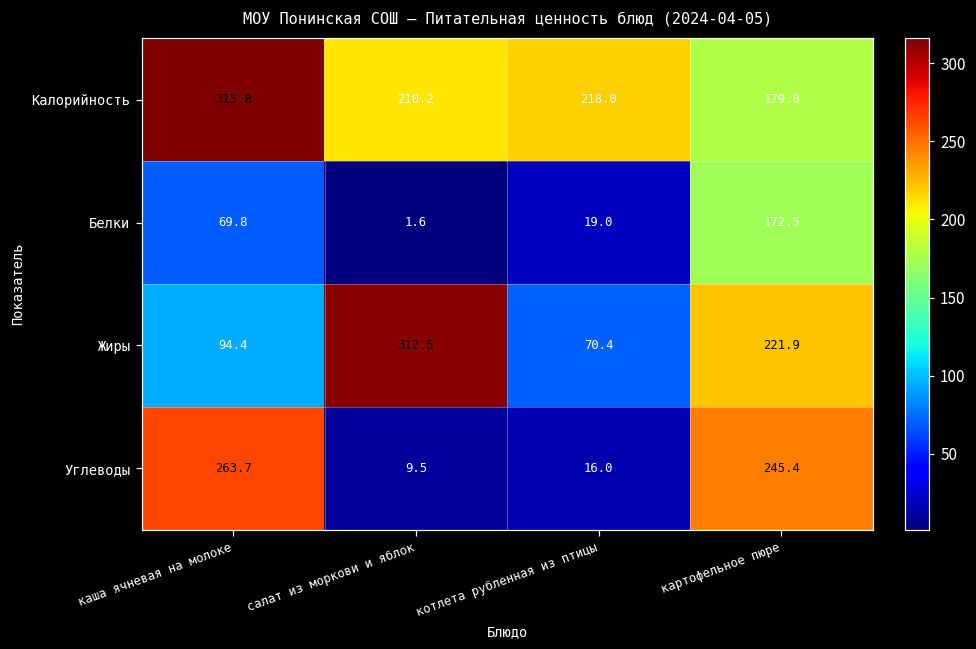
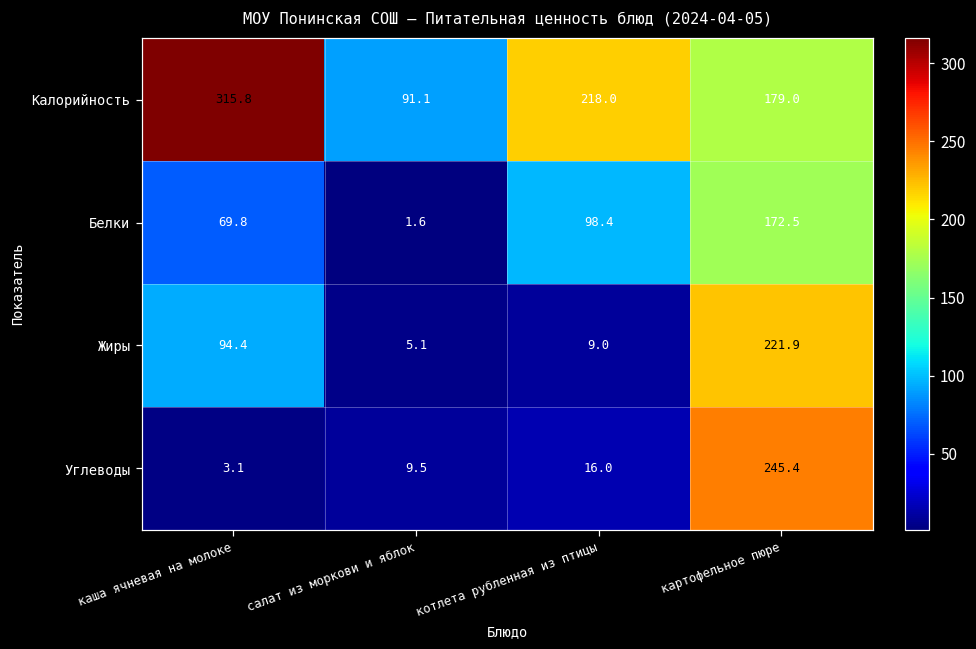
  {
    "Калорийность": {
      "каша ячневая на молоке": 315.8,
-     "салат из моркови и яблок": 210.2,
+     "салат из моркови и яблок": 91.1,
      "котлета рубленная из птицы": 218.0,
      "картофельное пюре": 179.0
    },
    "Белки": {
      "каша ячневая на молоке": 69.8,
      "салат из моркови и яблок": 1.6,
-     "котлета рубленная из птицы": 19.0,
+     "котлета рубленная из птицы": 98.4,
      "картофельное пюре": 172.5
    },
    "Жиры": {
      "каша ячневая на молоке": 94.4,
-     "салат из моркови и яблок": 312.5,
-     "котлета рубленная из птицы": 70.4,
+     "салат из моркови и яблок": 5.1,
+     "котлета рубленная из птицы": 9.0,
      "картофельное пюре": 221.9
    },
    "Углеводы": {
-     "каша ячневая на молоке": 263.7,
+     "каша ячневая на молоке": 3.1,
      "салат из моркови и яблок": 9.5,
      "котлета рубленная из птицы": 16.0,
      "картофельное пюре": 245.4
    }
  }
